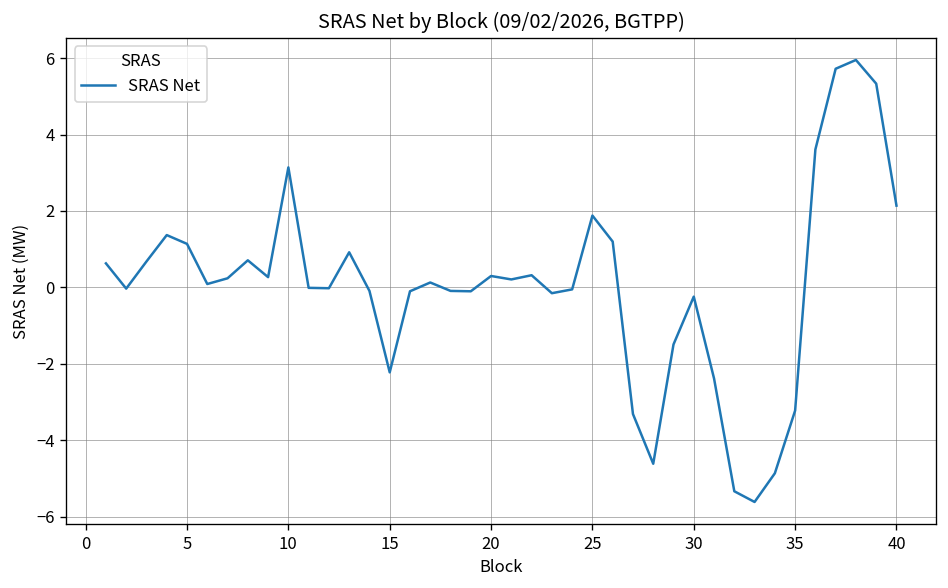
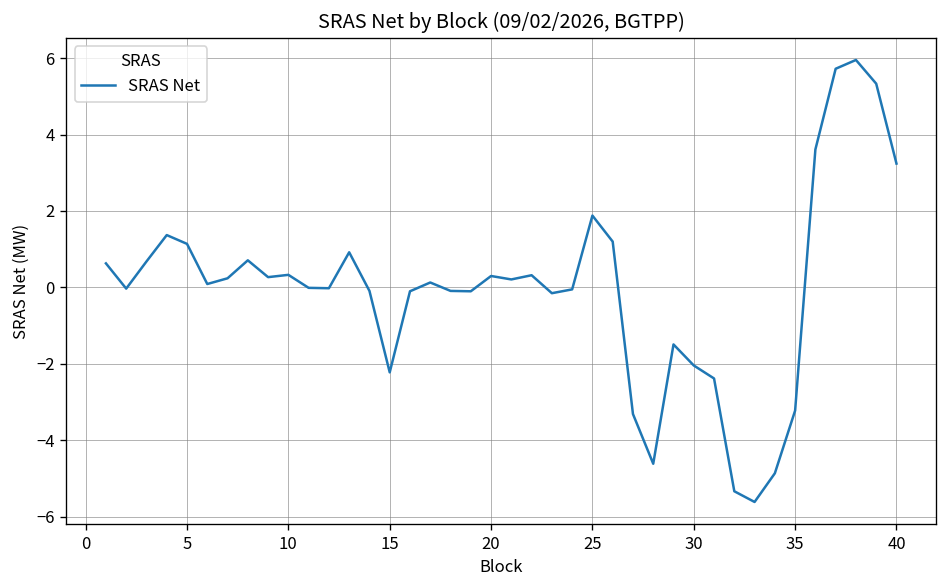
  {
    "5": 1.1,
-   "10": 3.1,
+   "10": 0.3,
    "15": -2.2,
    "20": 0.3,
    "25": 1.9,
-   "30": -0.2,
+   "30": -2.0,
    "35": -3.2,
-   "40": 2.1
+   "40": 3.2
  }
